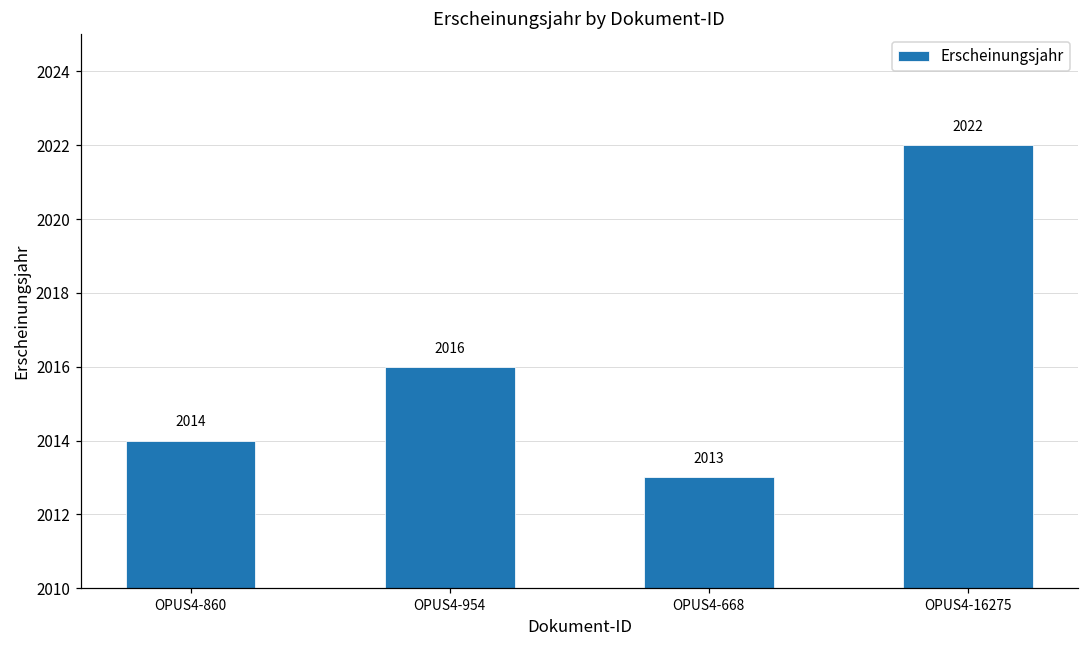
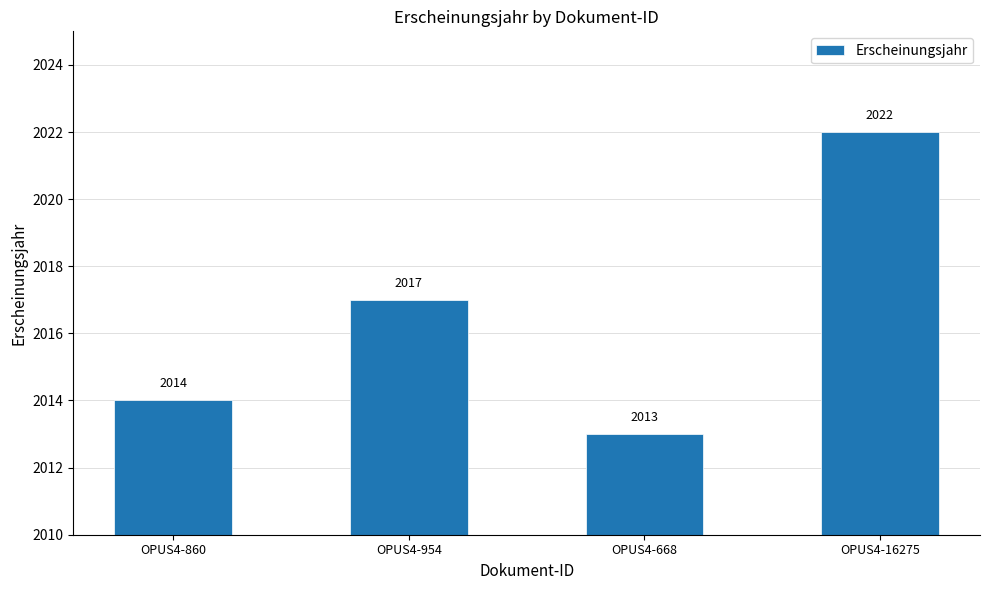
  {
    "OPUS4-860": 2014,
-   "OPUS4-954": 2016,
+   "OPUS4-954": 2017,
    "OPUS4-668": 2013,
    "OPUS4-16275": 2022
  }
